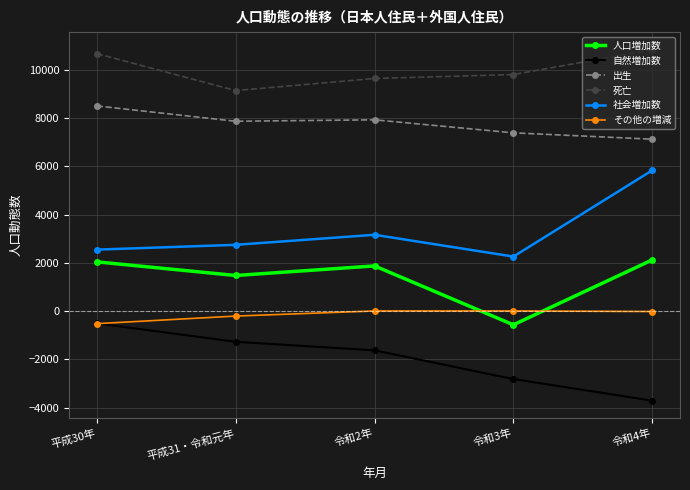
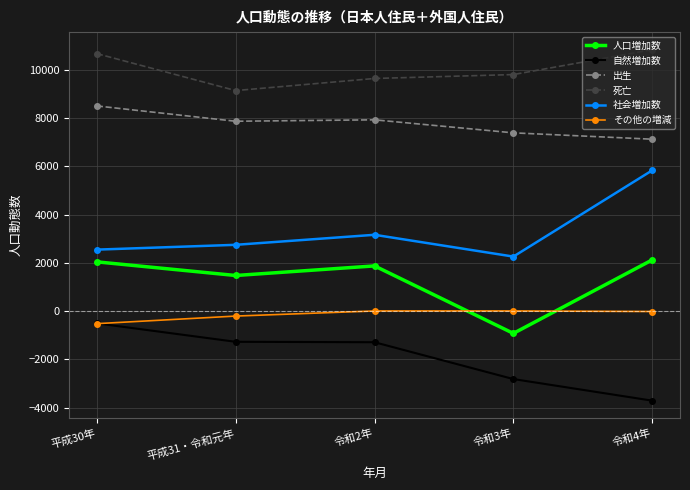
  {
    "人口増加数": {
      "平成30年": 2000,
      "平成31・令和元年": 1500,
      "令和2年": 1900,
-     "令和3年": -600,
+     "令和3年": -900,
      "令和4年": 2100
    },
    "自然増加数": {
      "平成31・令和元年": -1300,
-     "令和2年": -1600,
+     "令和2年": -1300,
      "令和3年": -2800,
      "令和4年": -3700
    },
    "出生": {
      "平成30年": 8500,
      "平成31・令和元年": 7900,
      "令和2年": 7900,
      "令和3年": 7400,
      "令和4年": 7100
    },
    "死亡": {
      "平成30年": 10700,
      "平成31・令和元年": 9100,
      "令和2年": 9600,
      "令和3年": 9800
    },
    "社会増加数": {
      "平成30年": 2500,
      "平成31・令和元年": 2700,
      "令和2年": 3200,
      "令和3年": 2300,
      "令和4年": 5800
    },
    "その他の増減": {
      "平成31・令和元年": -200,
      "令和2年": 0,
      "令和3年": 0,
      "令和4年": 0
    }
  }
